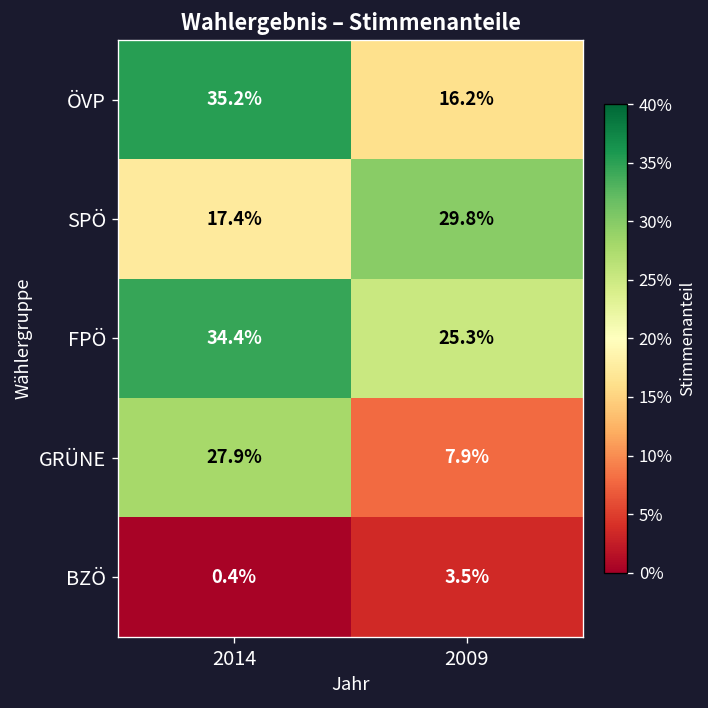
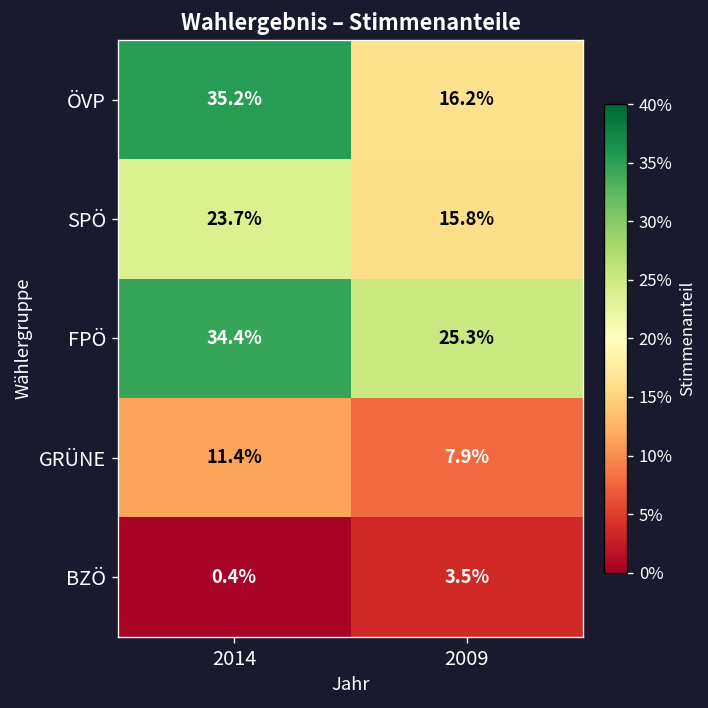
  {
    "ÖVP": {
      "2014": "35.2%",
      "2009": "16.2%"
    },
    "SPÖ": {
-     "2014": "17.4%",
-     "2009": "29.8%"
+     "2014": "23.7%",
+     "2009": "15.8%"
    },
    "FPÖ": {
      "2014": "34.4%",
      "2009": "25.3%"
    },
    "GRÜNE": {
-     "2014": "27.9%",
+     "2014": "11.4%",
      "2009": "7.9%"
    },
    "BZÖ": {
      "2014": "0.4%",
      "2009": "3.5%"
    }
  }
